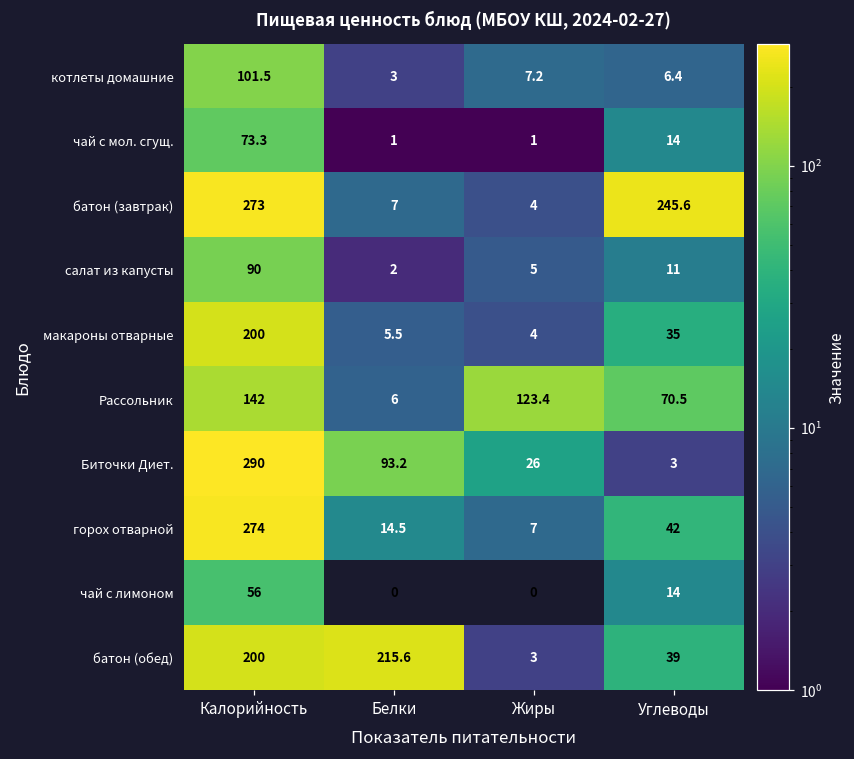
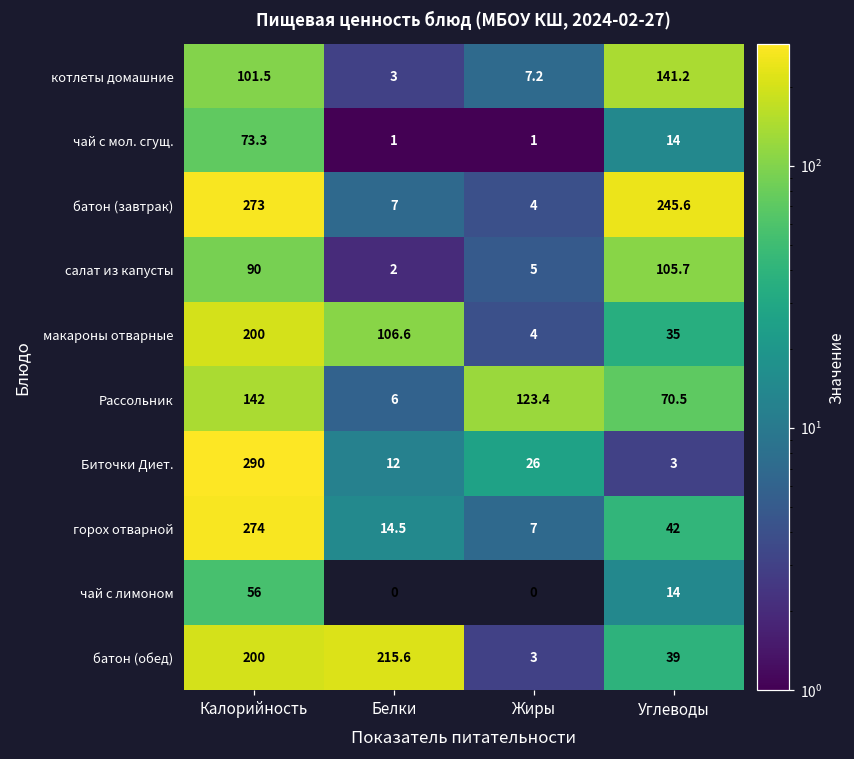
  {
    "котлеты домашние": {
      "Калорийность": 101.5,
      "Белки": 3,
      "Жиры": 7.2,
-     "Углеводы": 6.4
+     "Углеводы": 141.2
    },
    "чай с мол. сгущ.": {
      "Калорийность": 73.3,
      "Белки": 1,
      "Жиры": 1,
      "Углеводы": 14
    },
    "батон (завтрак)": {
      "Калорийность": 273,
      "Белки": 7,
      "Жиры": 4,
      "Углеводы": 245.6
    },
    "салат из капусты": {
      "Калорийность": 90,
      "Белки": 2,
      "Жиры": 5,
-     "Углеводы": 11
+     "Углеводы": 105.7
    },
    "макароны отварные": {
      "Калорийность": 200,
-     "Белки": 5.5,
+     "Белки": 106.6,
      "Жиры": 4,
      "Углеводы": 35
    },
    "Рассольник": {
      "Калорийность": 142,
      "Белки": 6,
      "Жиры": 123.4,
      "Углеводы": 70.5
    },
    "Биточки Диет.": {
      "Калорийность": 290,
-     "Белки": 93.2,
+     "Белки": 12,
      "Жиры": 26,
      "Углеводы": 3
    },
    "горох отварной": {
      "Калорийность": 274,
      "Белки": 14.5,
      "Жиры": 7,
      "Углеводы": 42
    },
    "чай с лимоном": {
      "Калорийность": 56,
      "Углеводы": 14
    },
    "батон (обед)": {
      "Калорийность": 200,
      "Белки": 215.6,
      "Жиры": 3,
      "Углеводы": 39
    }
  }
